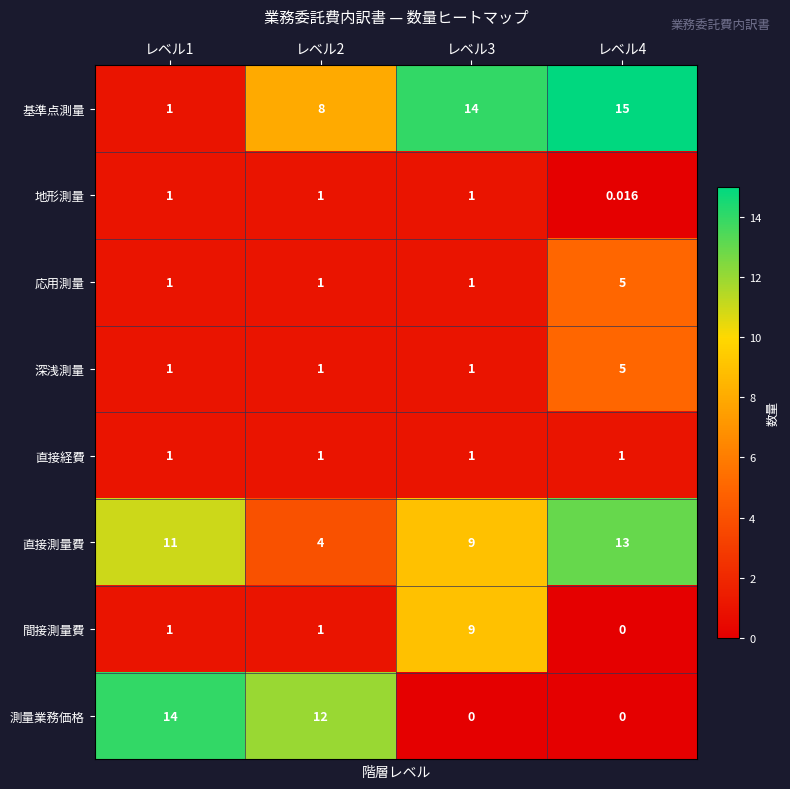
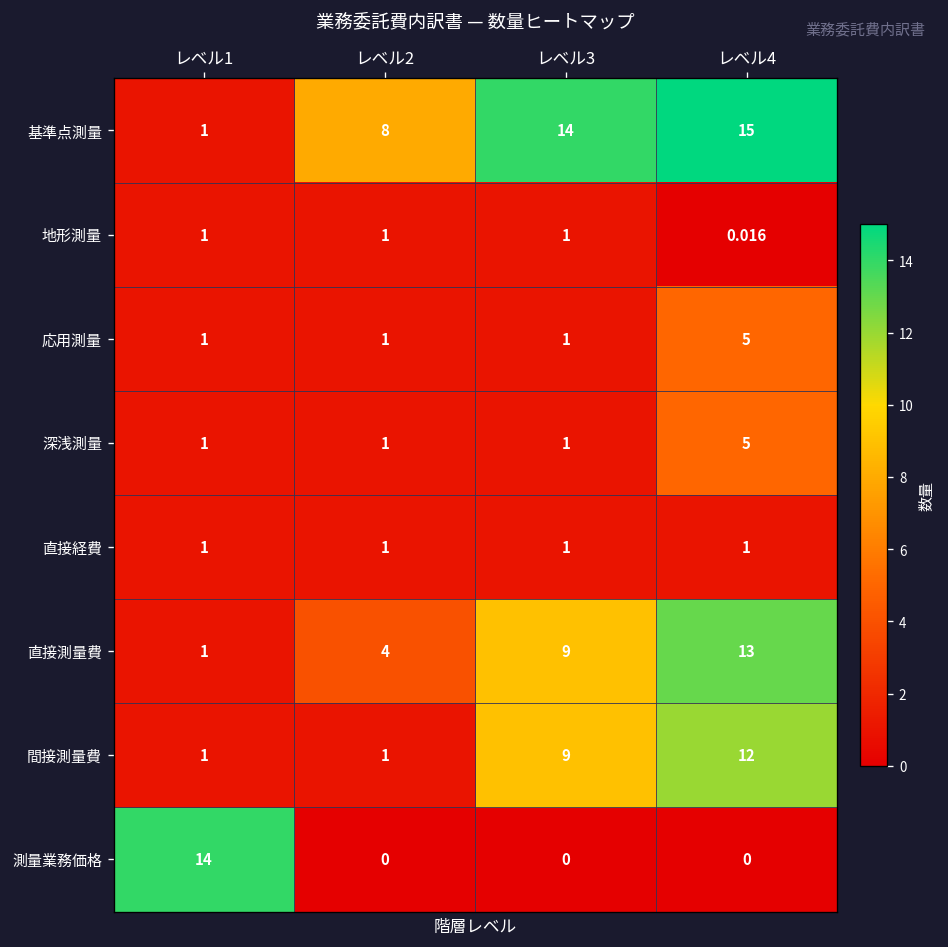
  {
    "基準点測量": {
      "レベル1": 1,
      "レベル2": 8,
      "レベル3": 14,
      "レベル4": 15
    },
    "地形測量": {
      "レベル1": 1,
      "レベル2": 1,
      "レベル3": 1,
      "レベル4": 0.016
    },
    "応用測量": {
      "レベル1": 1,
      "レベル2": 1,
      "レベル3": 1,
      "レベル4": 5
    },
    "深浅測量": {
      "レベル1": 1,
      "レベル2": 1,
      "レベル3": 1,
      "レベル4": 5
    },
    "直接経費": {
      "レベル1": 1,
      "レベル2": 1,
      "レベル3": 1,
      "レベル4": 1
    },
    "直接測量費": {
-     "レベル1": 11,
+     "レベル1": 1,
      "レベル2": 4,
      "レベル3": 9,
      "レベル4": 13
    },
    "間接測量費": {
      "レベル1": 1,
      "レベル2": 1,
      "レベル3": 9,
-     "レベル4": 0
+     "レベル4": 12
    },
    "測量業務価格": {
      "レベル1": 14,
-     "レベル2": 12,
+     "レベル2": 0,
      "レベル3": 0,
      "レベル4": 0
    }
  }
